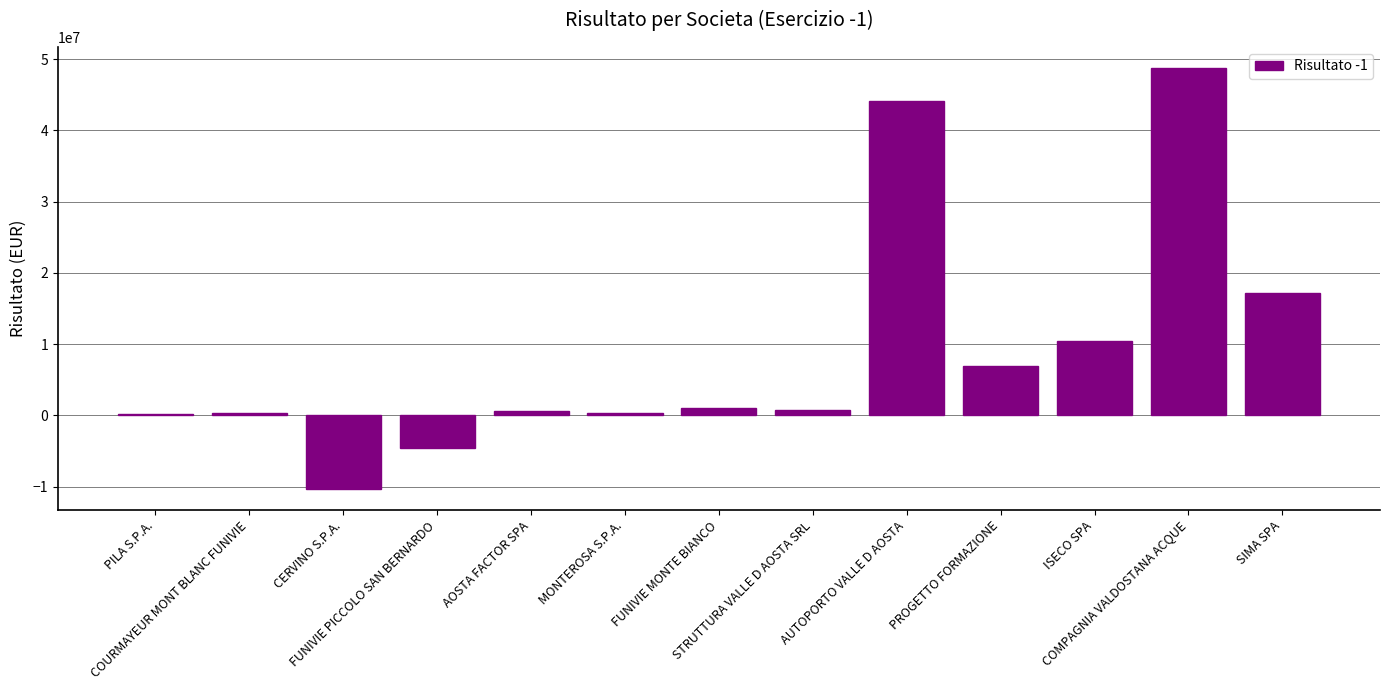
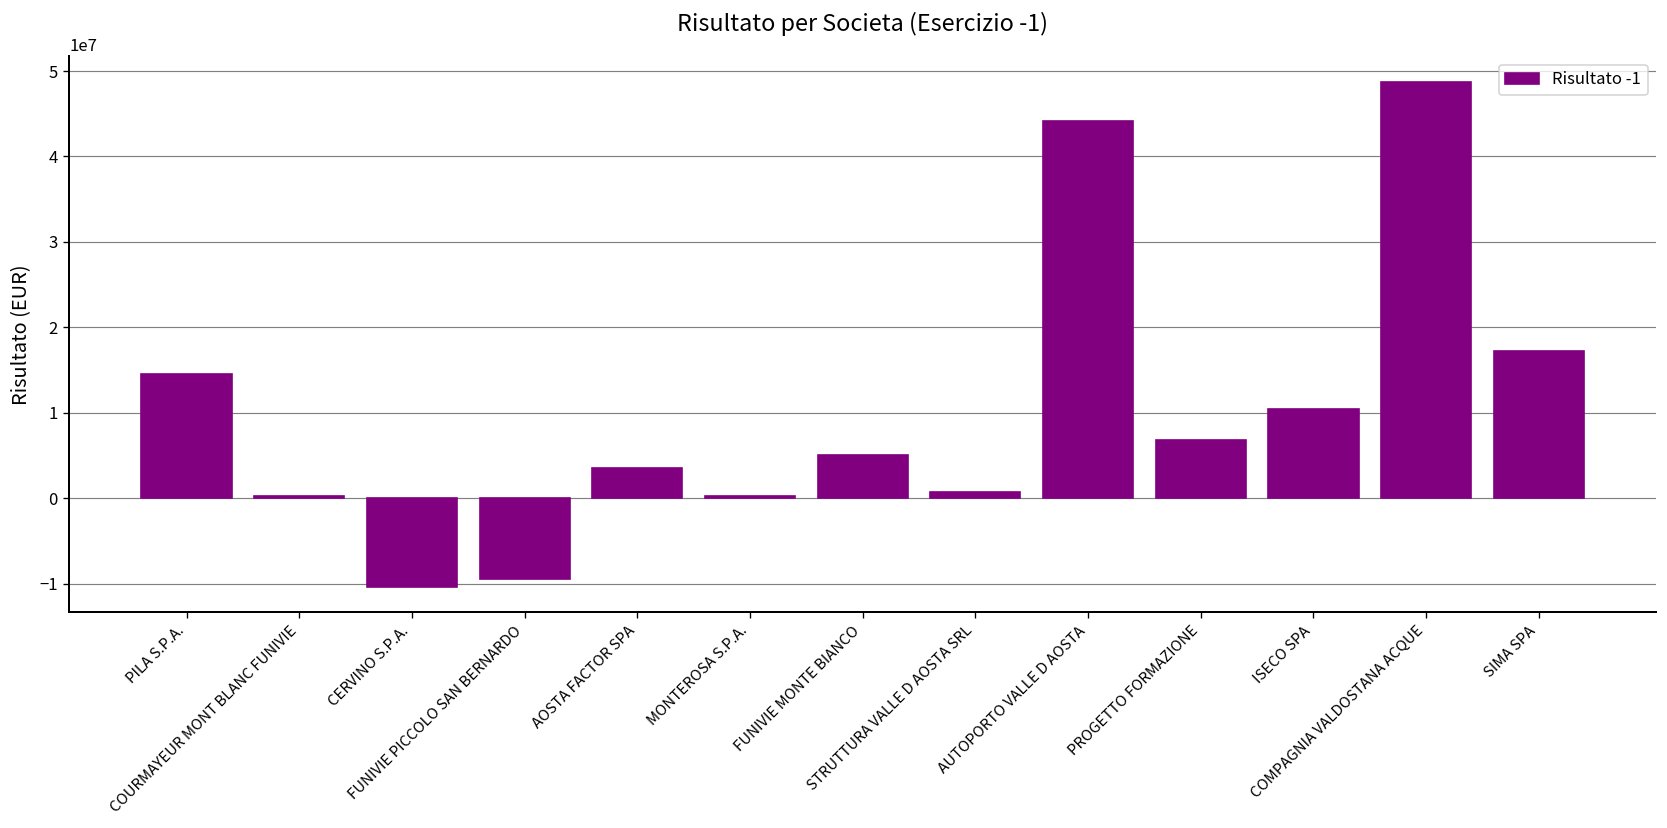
  {
-   "PILA S.P.A.": 0,
+   "PILA S.P.A.": 15000000,
    "CERVINO S.P.A.": -10000000,
-   "FUNIVIE PICCOLO SAN BERNARDO": -5000000,
-   "AOSTA FACTOR SPA": 1000000,
-   "FUNIVIE MONTE BIANCO": 1000000,
+   "FUNIVIE PICCOLO SAN BERNARDO": -9000000,
+   "AOSTA FACTOR SPA": 4000000,
+   "FUNIVIE MONTE BIANCO": 5000000,
    "STRUTTURA VALLE D AOSTA SRL": 1000000,
    "AUTOPORTO VALLE D AOSTA": 44000000,
    "PROGETTO FORMAZIONE": 7000000,
    "ISECO SPA": 10000000,
    "COMPAGNIA VALDOSTANA ACQUE": 49000000,
    "SIMA SPA": 17000000
  }
